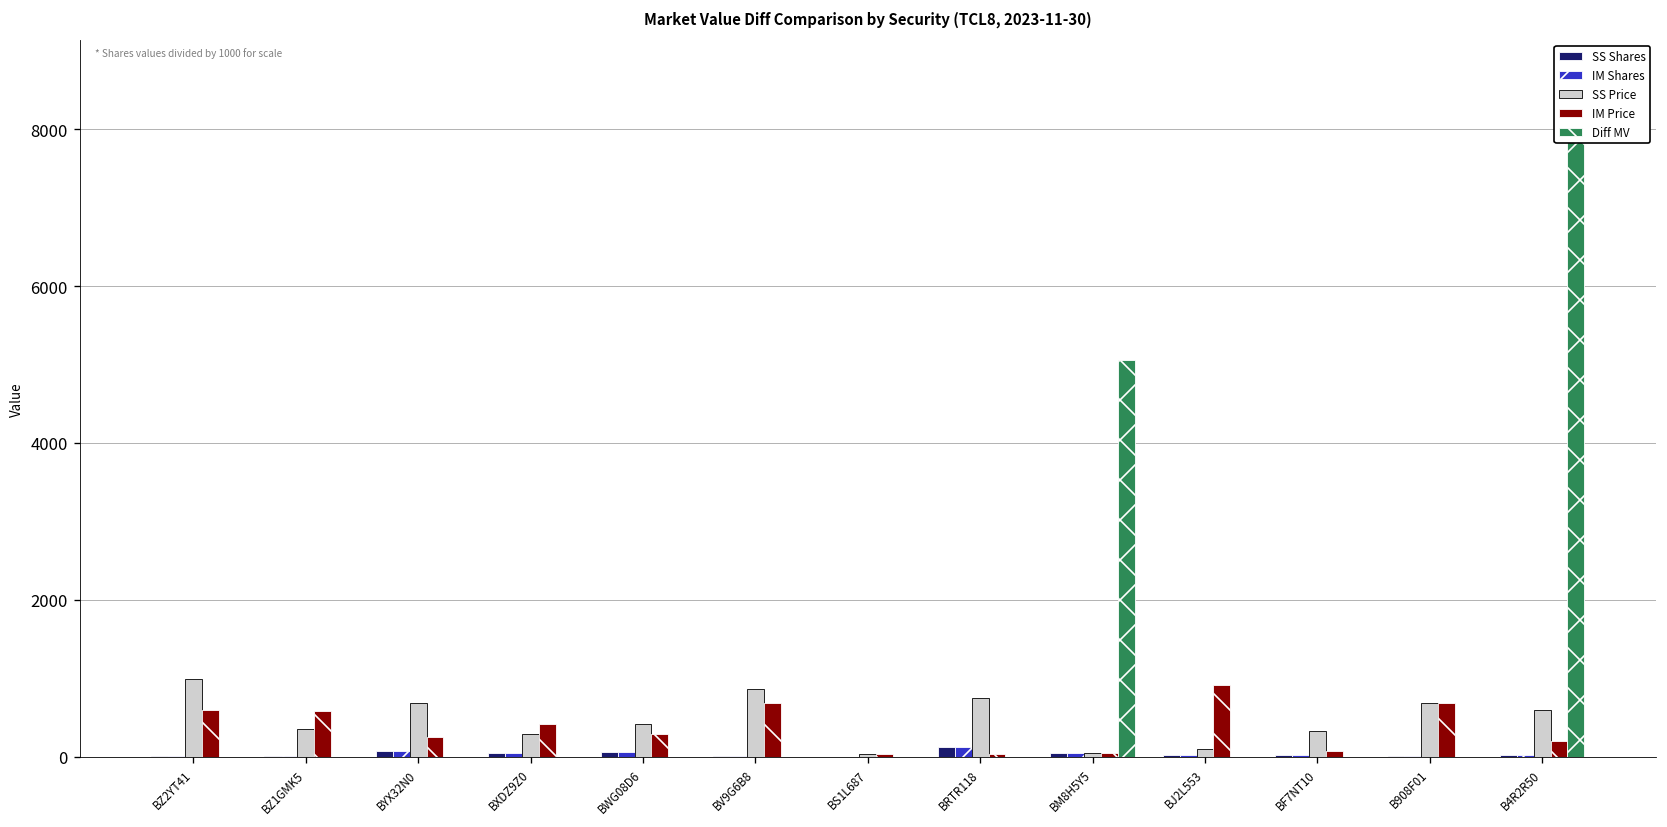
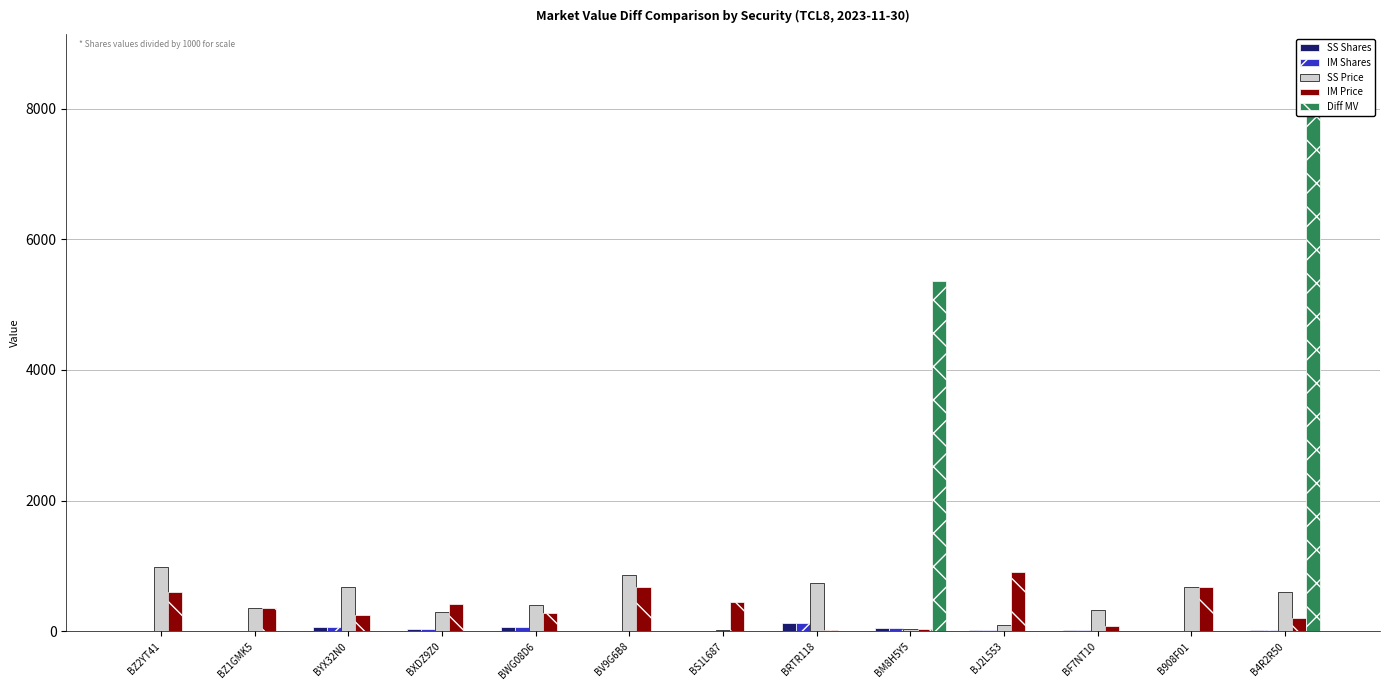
  {
    "SS Shares": {
      "BYX32N0": 100,
      "BXDZ9Z0": 0,
      "BWG08D6": 100,
      "BRTR118": 100,
      "BM8H5Y5": 0
    },
    "IM Shares": {
      "BYX32N0": 100,
      "BXDZ9Z0": 0,
      "BWG08D6": 100,
      "BRTR118": 100,
      "BM8H5Y5": 0
    },
    "SS Price": {
      "BZ2YT41": 1000,
      "BZ1GMK5": 400,
      "BYX32N0": 700,
      "BXDZ9Z0": 300,
      "BWG08D6": 400,
      "BV9G6B8": 900,
      "BRTR118": 700,
      "BM8H5Y5": 0,
      "BJ2L553": 100,
      "BF7NT10": 300,
      "B908F01": 700,
      "B4R2R50": 600
    },
    "IM Price": {
      "BZ2YT41": 600,
-     "BZ1GMK5": 600,
+     "BZ1GMK5": 400,
      "BYX32N0": 300,
      "BXDZ9Z0": 400,
      "BWG08D6": 300,
      "BV9G6B8": 700,
-     "BS1L687": 0,
+     "BS1L687": 400,
      "BM8H5Y5": 0,
      "BJ2L553": 900,
      "BF7NT10": 100,
      "B908F01": 700,
      "B4R2R50": 200
    },
    "Diff MV": {
      "BZ2YT41": 0,
      "BZ1GMK5": 0,
      "BXDZ9Z0": 0,
      "BWG08D6": 0,
      "BV9G6B8": 0,
      "BS1L687": 0,
      "BRTR118": 0,
-     "BM8H5Y5": 5100,
+     "BM8H5Y5": 5400,
      "BJ2L553": 0,
      "BF7NT10": 0,
      "B908F01": 0
    }
  }
